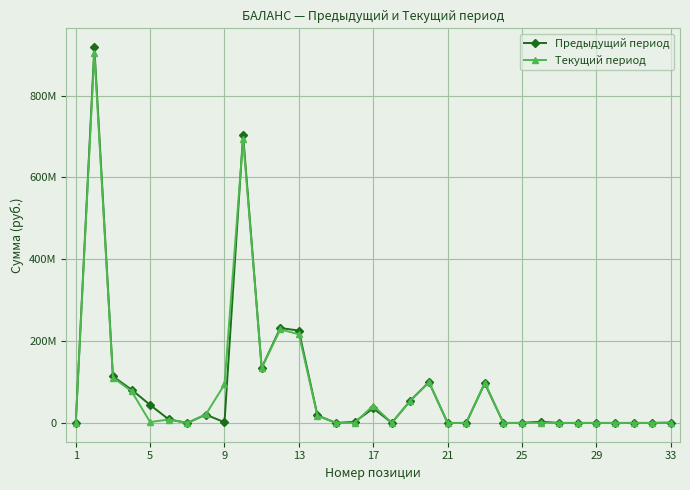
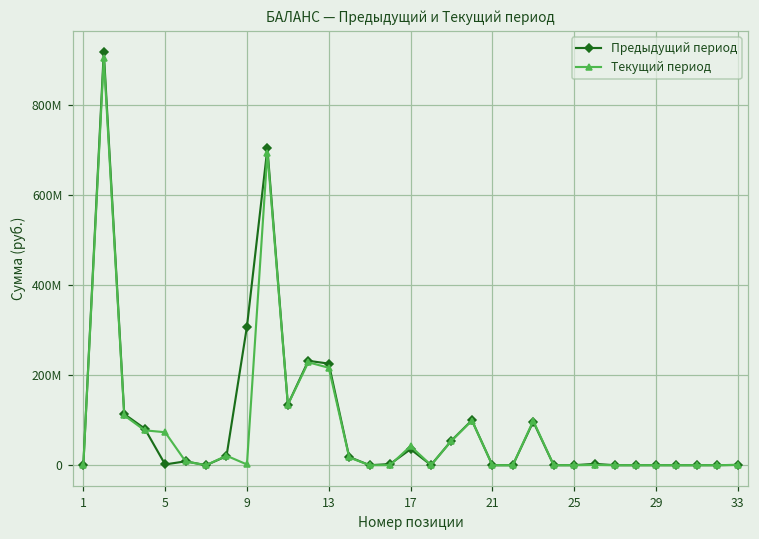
  {
    "Предыдущий период": {
-     "5": 40000000,
-     "9": 0,
+     "5": 0,
+     "9": 310000000,
      "13": 230000000,
      "17": 40000000
    },
    "Текущий период": {
-     "5": 0,
-     "9": 90000000,
+     "5": 70000000,
+     "9": 0,
      "13": 220000000,
      "17": 40000000
    }
  }
